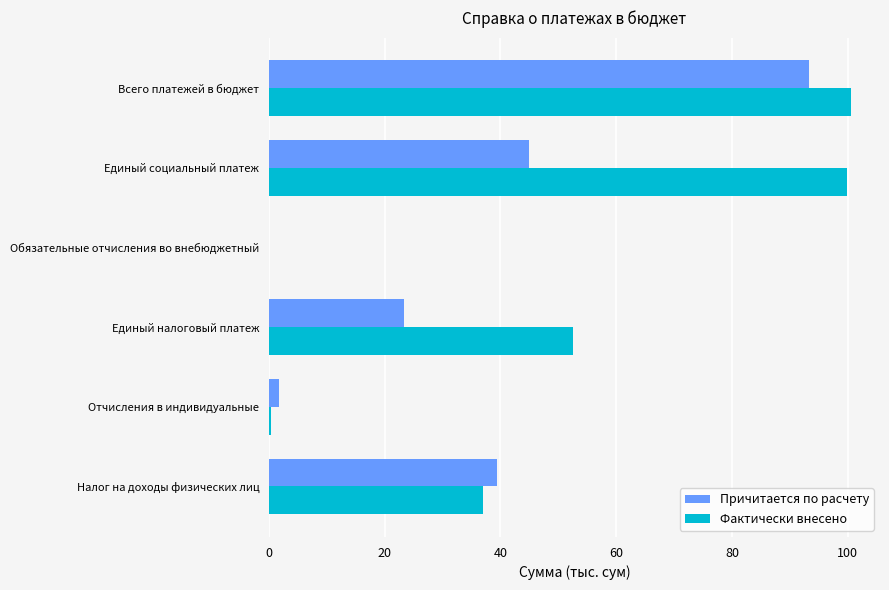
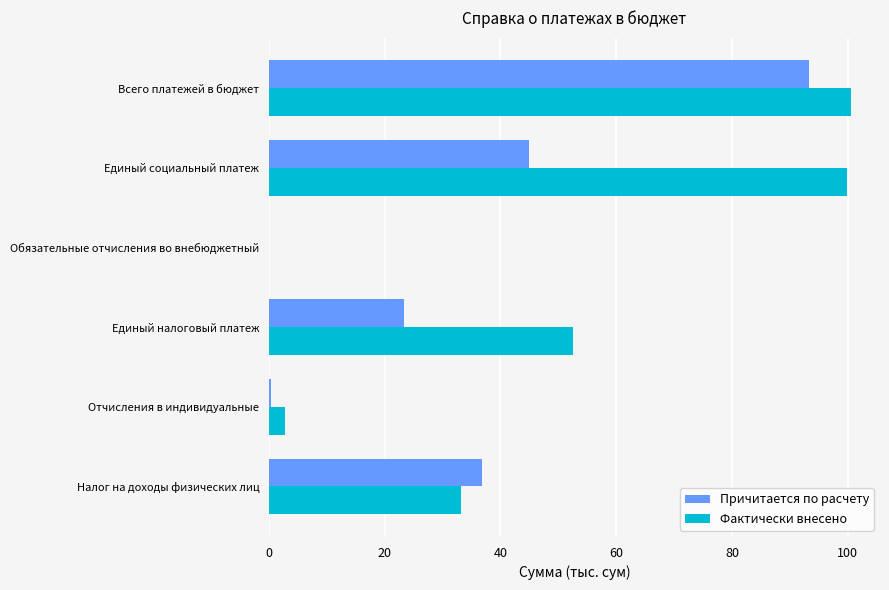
  {
    "Причитается по расчету": {
      "Всего платежей в бюджет": 93,
      "Единый социальный платеж": 45,
      "Обязательные отчисления во внебюджетный": 0,
      "Единый налоговый платеж": 23,
-     "Отчисления в индивидуальные": 2,
-     "Налог на доходы физических лиц": 39
+     "Отчисления в индивидуальные": 0,
+     "Налог на доходы физических лиц": 37
    },
    "Фактически внесено": {
      "Всего платежей в бюджет": 101,
      "Единый социальный платеж": 100,
      "Обязательные отчисления во внебюджетный": 0,
      "Единый налоговый платеж": 53,
-     "Отчисления в индивидуальные": 0,
-     "Налог на доходы физических лиц": 37
+     "Отчисления в индивидуальные": 3,
+     "Налог на доходы физических лиц": 33
    }
  }
